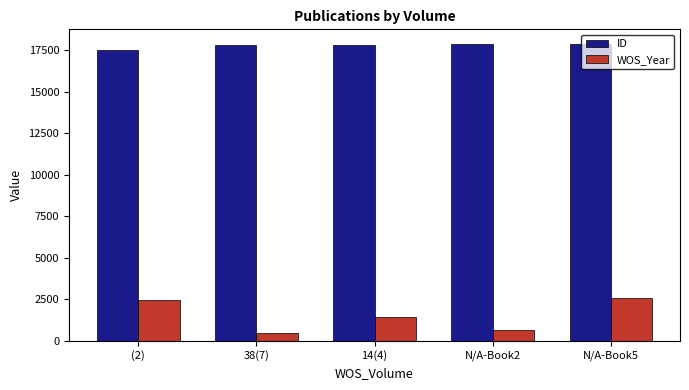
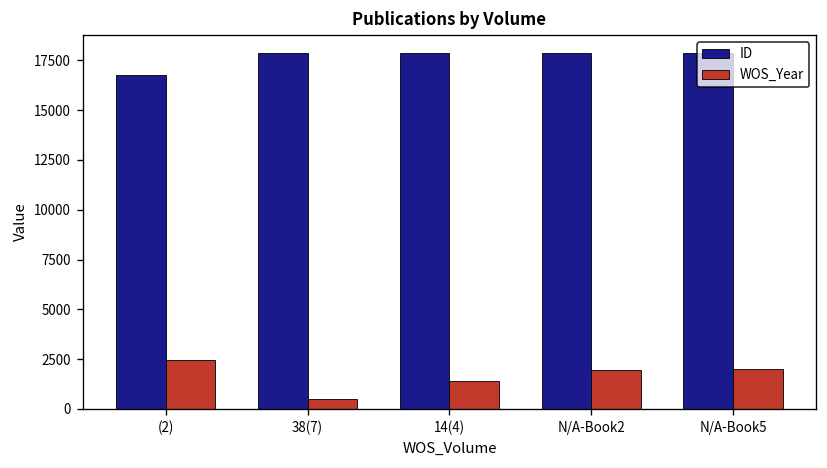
  {
    "ID": {
-     "(2)": 17500,
+     "(2)": 16700,
      "38(7)": 17800,
      "14(4)": 17800,
      "N/A-Book2": 17900
    },
    "WOS_Year": {
      "(2)": 2500,
      "38(7)": 500,
      "14(4)": 1400,
-     "N/A-Book2": 700,
-     "N/A-Book5": 2600
+     "N/A-Book2": 2000,
+     "N/A-Book5": 2000
    }
  }
